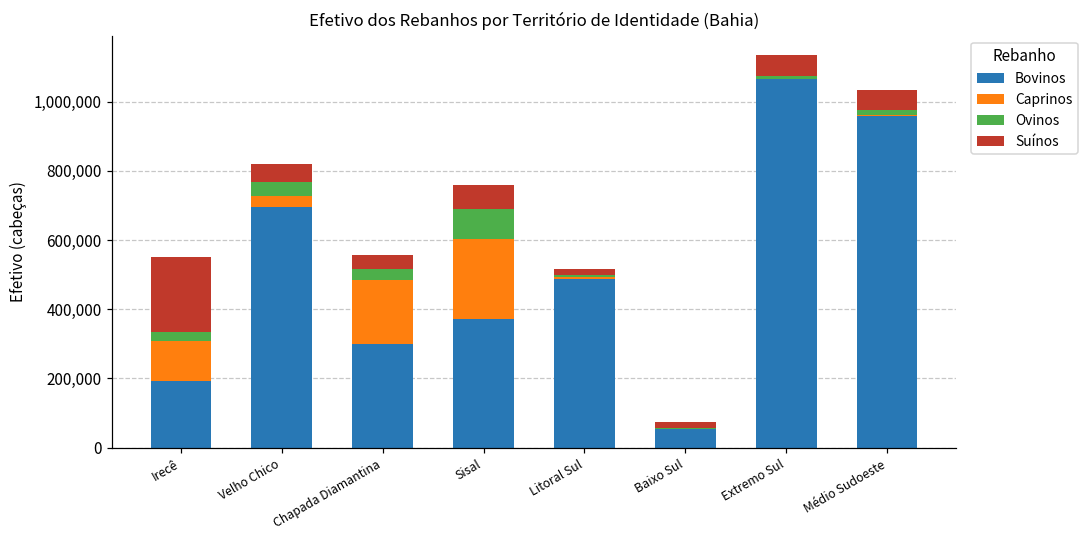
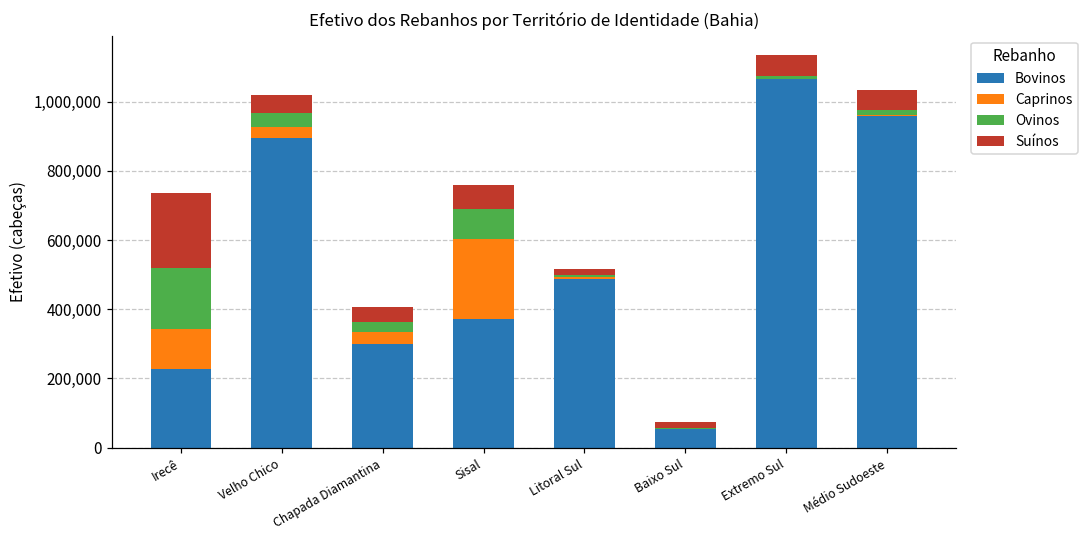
  {
    "Bovinos": {
-     "Irecê": "190,000",
-     "Velho Chico": "700,000",
+     "Irecê": "230,000",
+     "Velho Chico": "900,000",
      "Chapada Diamantina": "300,000",
      "Sisal": "370,000",
      "Litoral Sul": "490,000",
      "Baixo Sul": "50,000",
      "Extremo Sul": "1,070,000",
      "Médio Sudoeste": "960,000"
    },
    "Caprinos": {
      "Irecê": "120,000",
      "Velho Chico": "30,000",
-     "Chapada Diamantina": "180,000",
+     "Chapada Diamantina": "30,000",
      "Sisal": "230,000"
    },
    "Ovinos": {
-     "Irecê": "30,000",
+     "Irecê": "180,000",
      "Velho Chico": "40,000",
      "Chapada Diamantina": "30,000",
      "Sisal": "90,000",
      "Extremo Sul": "10,000",
      "Médio Sudoeste": "10,000"
    },
    "Suínos": {
      "Irecê": "220,000",
      "Velho Chico": "50,000",
      "Chapada Diamantina": "40,000",
      "Sisal": "70,000",
      "Litoral Sul": "20,000",
      "Baixo Sul": "20,000",
      "Extremo Sul": "60,000",
      "Médio Sudoeste": "60,000"
    }
  }
